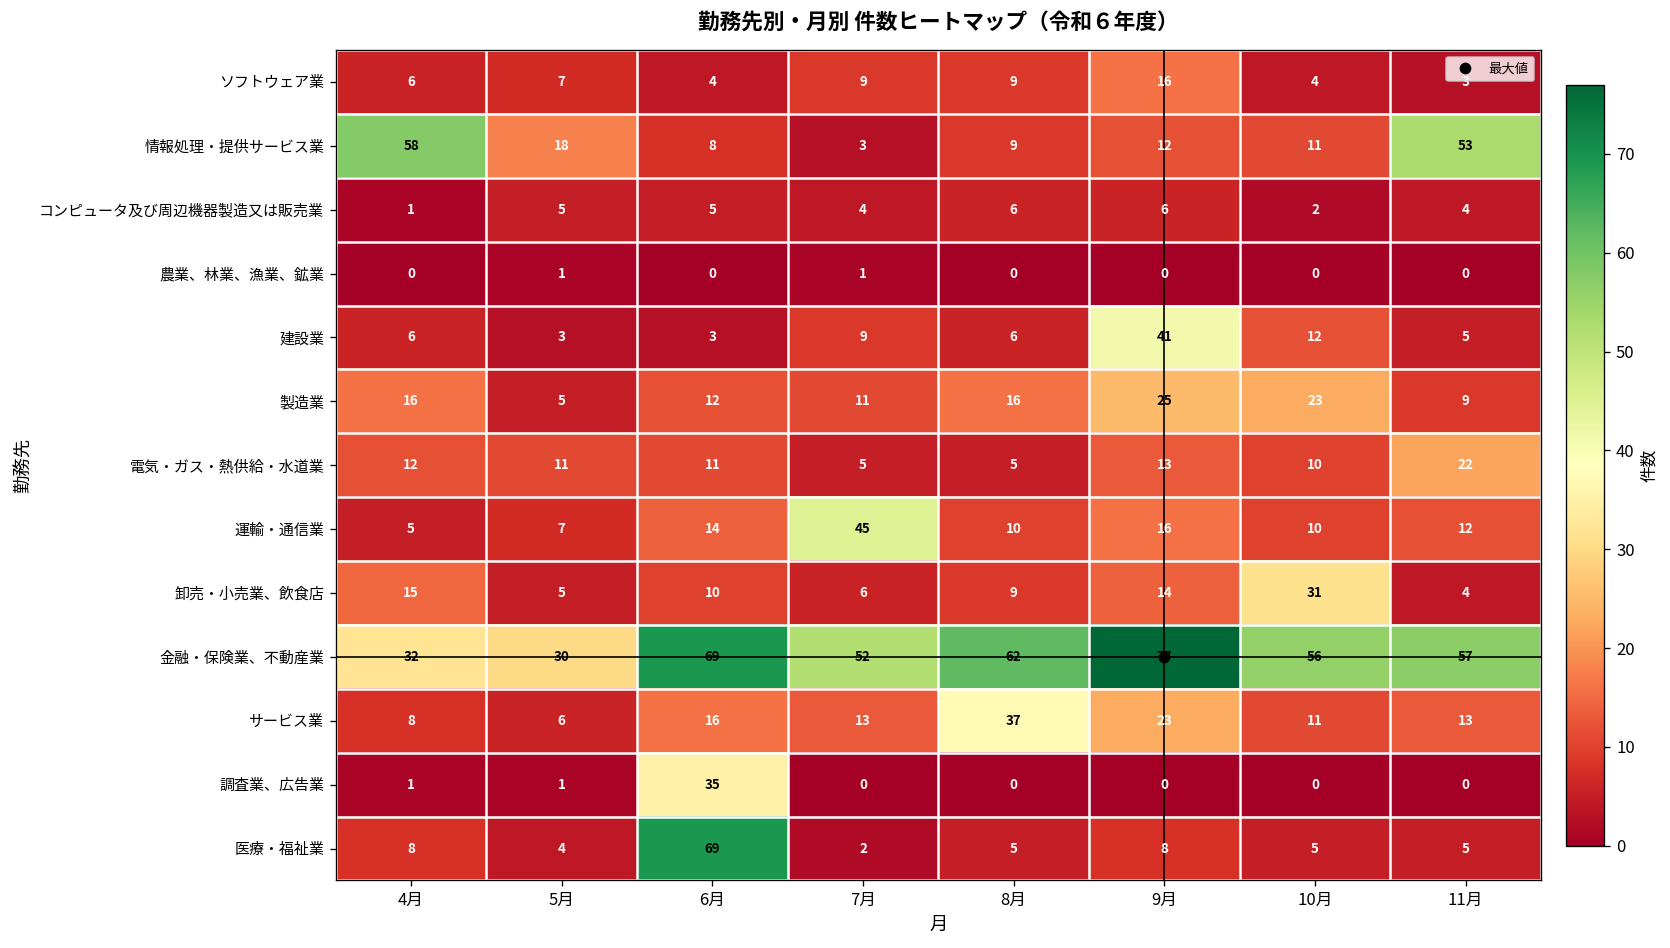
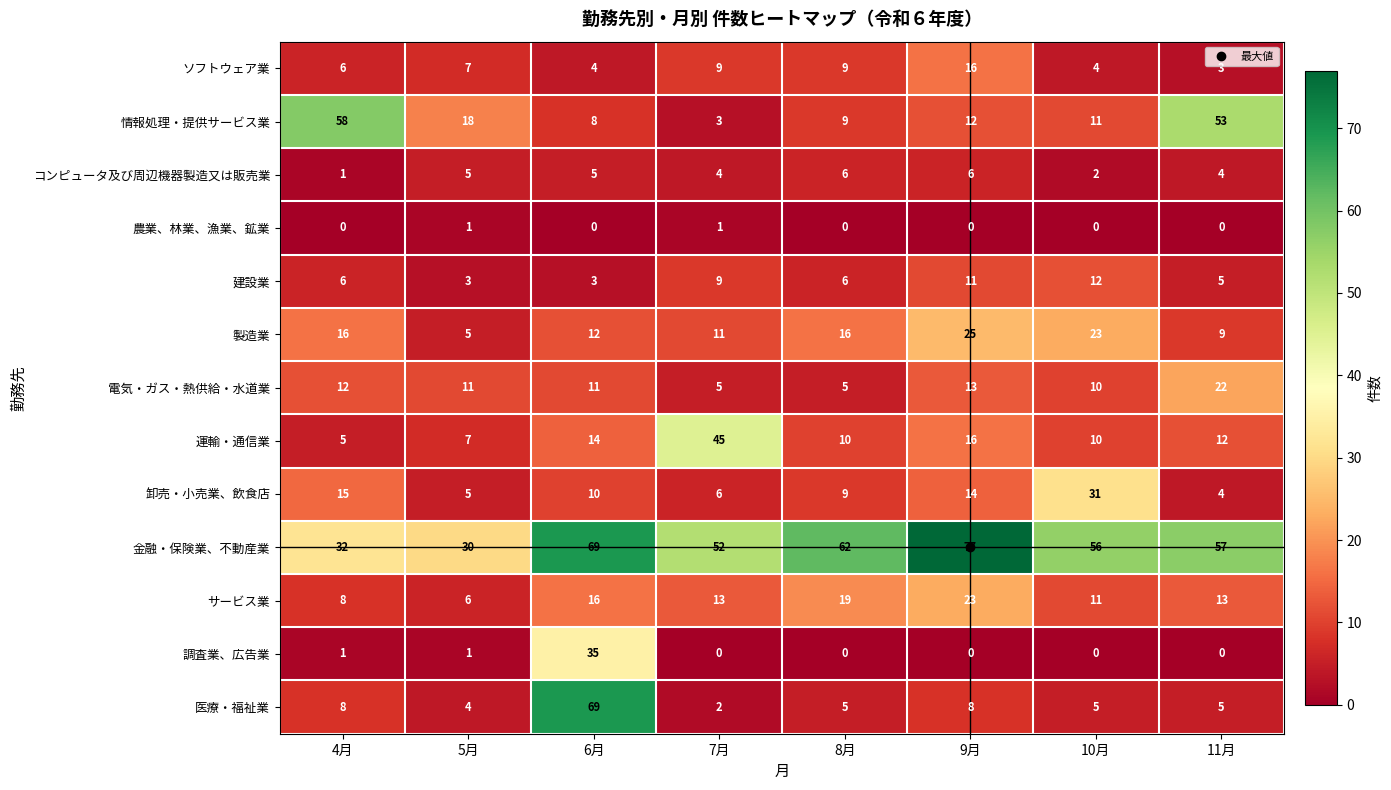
  {
    "ソフトウェア業": {
      "4月": 6,
      "5月": 7,
      "6月": 4,
      "7月": 9,
      "8月": 9,
      "9月": 16,
      "10月": 4
    },
    "情報処理・提供サービス業": {
      "4月": 58,
      "5月": 18,
      "6月": 8,
      "7月": 3,
      "8月": 9,
      "9月": 12,
      "10月": 11,
      "11月": 53
    },
    "コンピュータ及び周辺機器製造又は販売業": {
      "4月": 1,
      "5月": 5,
      "6月": 5,
      "7月": 4,
      "8月": 6,
      "9月": 6,
      "10月": 2,
      "11月": 4
    },
    "農業、林業、漁業、鉱業": {
      "4月": 0,
      "5月": 1,
      "6月": 0,
      "7月": 1,
      "8月": 0,
      "9月": 0,
      "10月": 0,
      "11月": 0
    },
    "建設業": {
      "4月": 6,
      "5月": 3,
      "6月": 3,
      "7月": 9,
      "8月": 6,
-     "9月": 41,
+     "9月": 11,
      "10月": 12,
      "11月": 5
    },
    "製造業": {
      "4月": 16,
      "5月": 5,
      "6月": 12,
      "7月": 11,
      "8月": 16,
      "9月": 25,
      "10月": 23,
      "11月": 9
    },
    "電気・ガス・熱供給・水道業": {
      "4月": 12,
      "5月": 11,
      "6月": 11,
      "7月": 5,
      "8月": 5,
      "9月": 13,
      "10月": 10,
      "11月": 22
    },
    "運輸・通信業": {
      "4月": 5,
      "5月": 7,
      "6月": 14,
      "7月": 45,
      "8月": 10,
      "9月": 16,
      "10月": 10,
      "11月": 12
    },
    "卸売・小売業、飲食店": {
      "4月": 15,
      "5月": 5,
      "6月": 10,
      "7月": 6,
      "8月": 9,
      "9月": 14,
      "10月": 31,
      "11月": 4
    },
    "金融・保険業、不動産業": {
      "4月": 32,
      "5月": 30,
      "6月": 69,
      "7月": 52,
      "8月": 62,
      "10月": 56,
      "11月": 57
    },
    "サービス業": {
      "4月": 8,
      "5月": 6,
      "6月": 16,
      "7月": 13,
-     "8月": 37,
+     "8月": 19,
      "9月": 23,
      "10月": 11,
      "11月": 13
    },
    "調査業、広告業": {
      "4月": 1,
      "5月": 1,
      "6月": 35,
      "7月": 0,
      "8月": 0,
      "9月": 0,
      "10月": 0,
      "11月": 0
    },
    "医療・福祉業": {
      "4月": 8,
      "5月": 4,
      "6月": 69,
      "7月": 2,
      "8月": 5,
      "9月": 8,
      "10月": 5,
      "11月": 5
    }
  }
